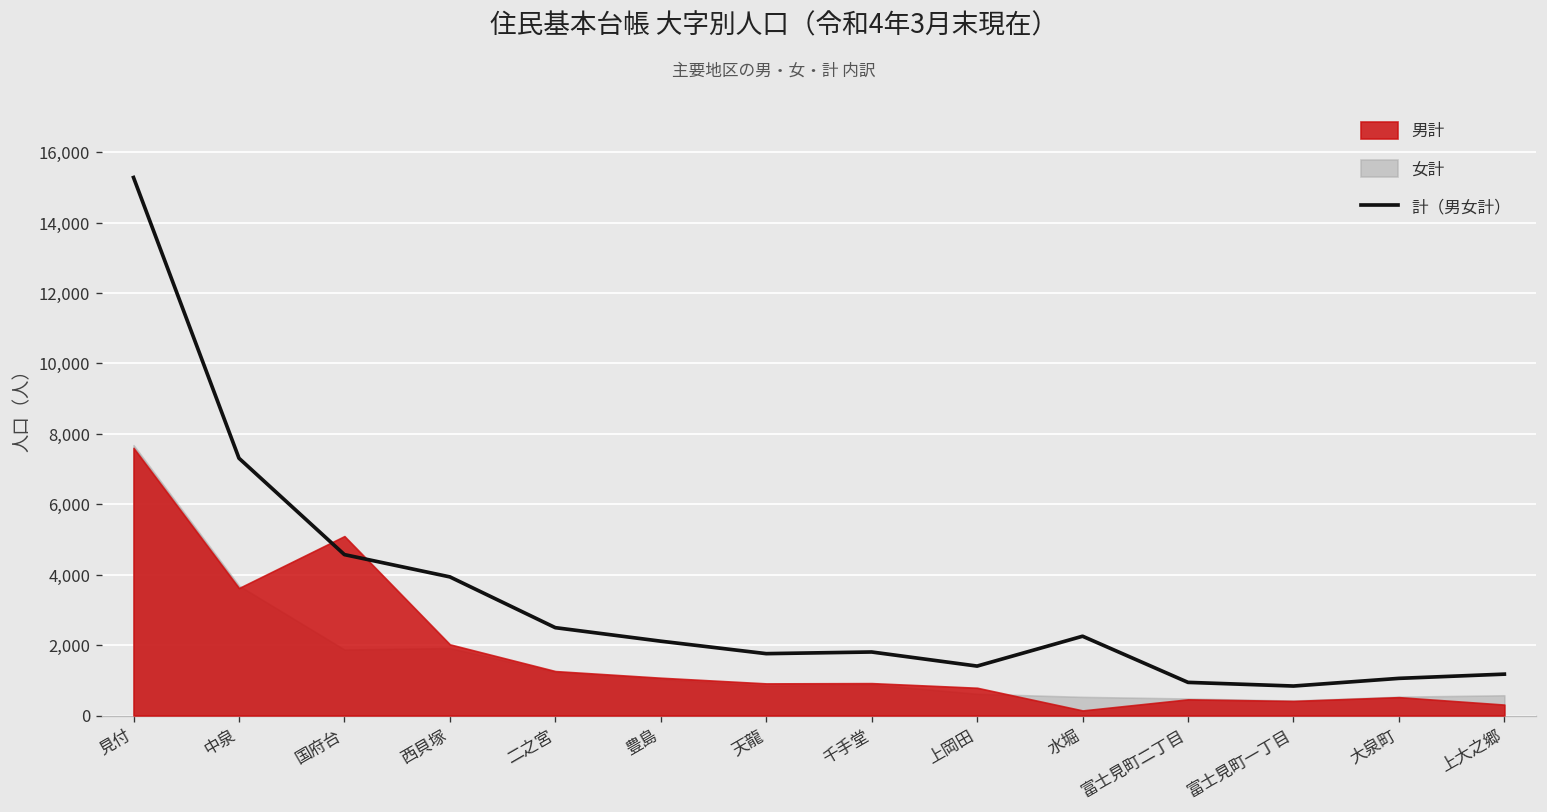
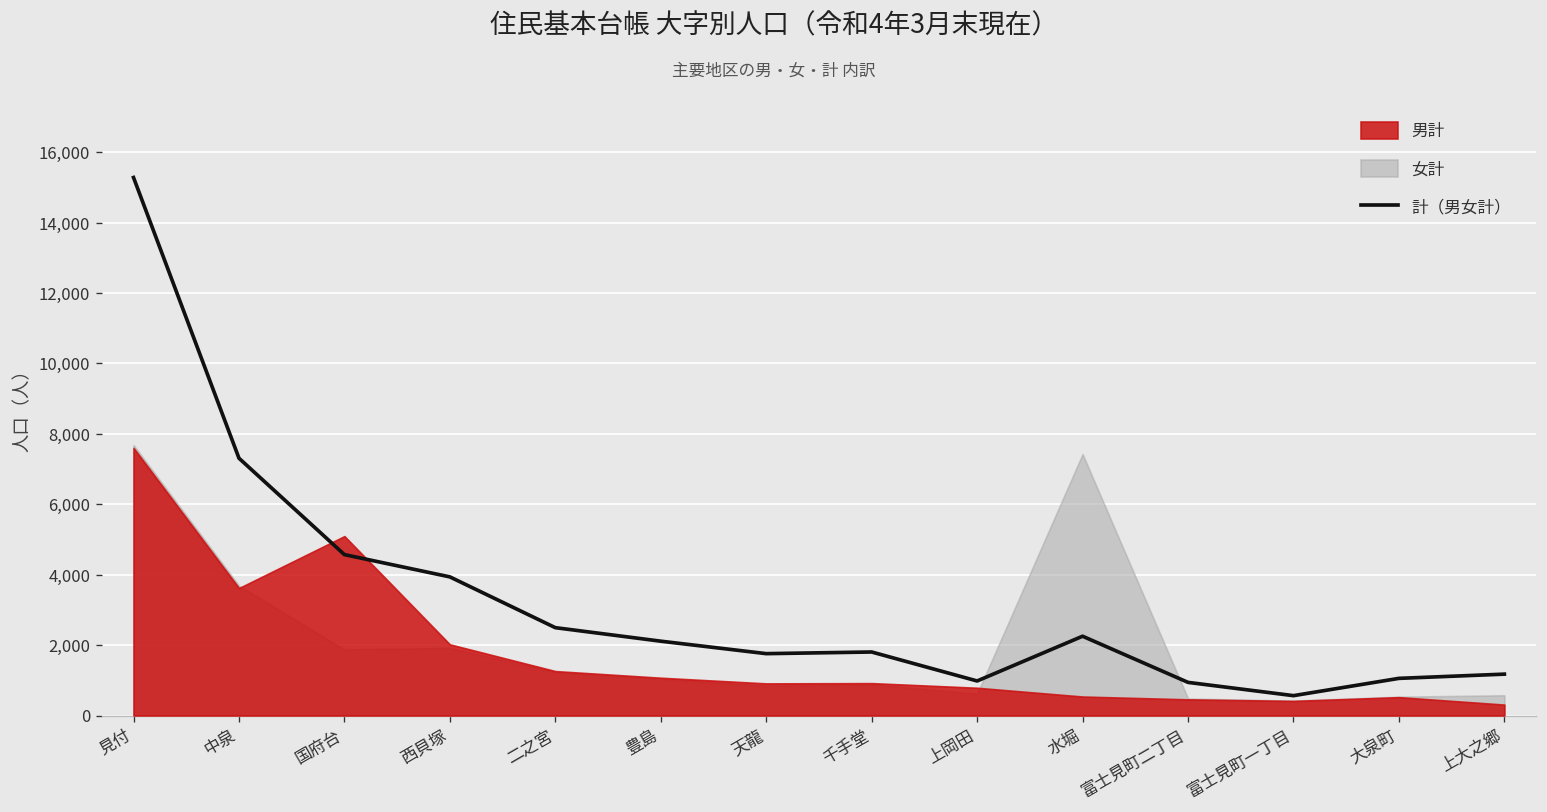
  {
    "計（男女計）": {
      "見付": "15,300",
      "中泉": "7,300",
      "国府台": "4,600",
      "西貝塚": "3,900",
      "二之宮": "2,500",
      "豊島": "2,100",
      "天龍": "1,800",
      "千手堂": "1,800",
-     "上岡田": "1,400",
+     "上岡田": "1,000",
      "水堀": "2,300",
      "富士見町二丁目": "900",
-     "富士見町一丁目": "800",
+     "富士見町一丁目": "600",
      "大泉町": "1,100",
      "上大之郷": "1,200"
    },
    "男計": {
      "国府台": "5,100",
      "西貝塚": "2,000",
      "上岡田": "800",
-     "水堀": "100",
+     "水堀": "500",
      "上大之郷": "300"
    },
    "女計": {
      "国府台": "1,900",
      "西貝塚": "1,900",
      "上岡田": "600",
-     "水堀": "500",
+     "水堀": "7,400",
      "上大之郷": "600"
    }
  }
